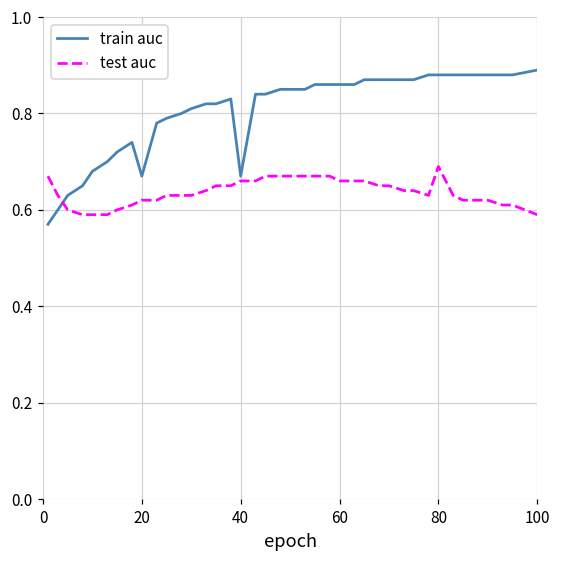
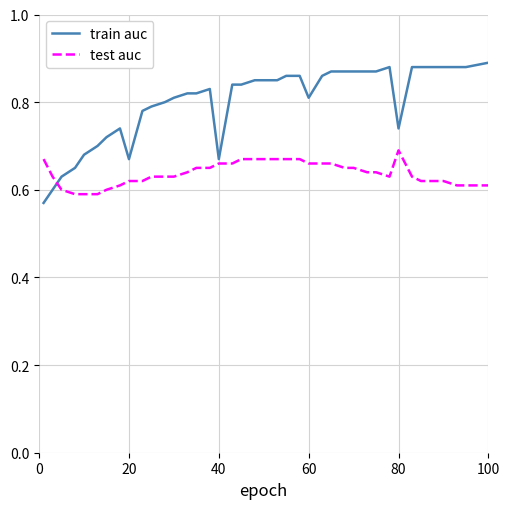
  {
    "train auc": {
      "20": 0.67,
      "40": 0.67,
-     "60": 0.86,
-     "80": 0.88,
+     "60": 0.81,
+     "80": 0.74,
      "100": 0.89
    },
    "test auc": {
      "20": 0.62,
      "40": 0.66,
      "60": 0.66,
      "80": 0.69,
-     "100": 0.59
+     "100": 0.61
    }
  }
